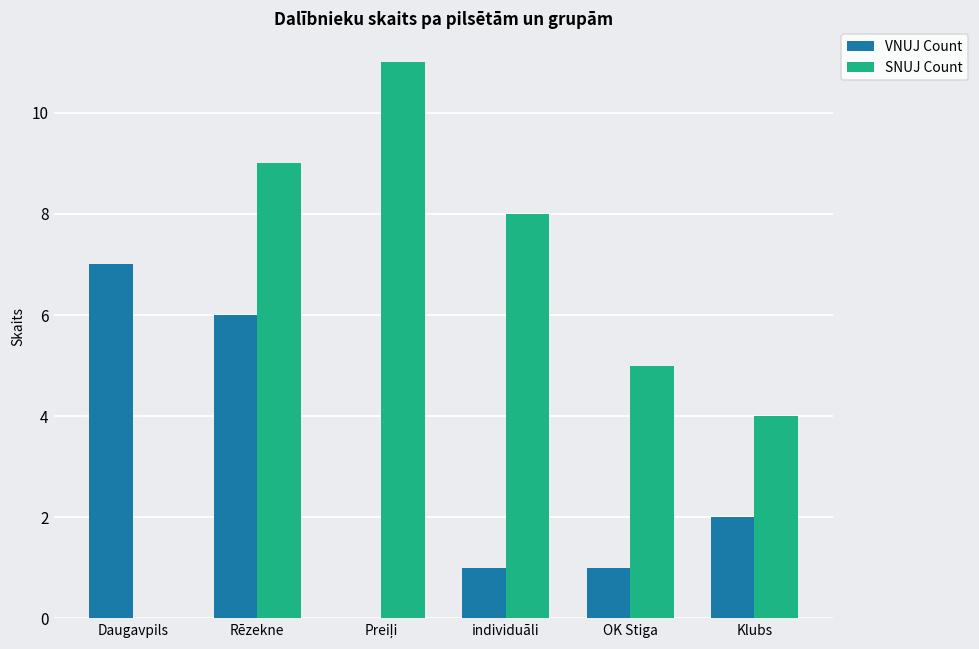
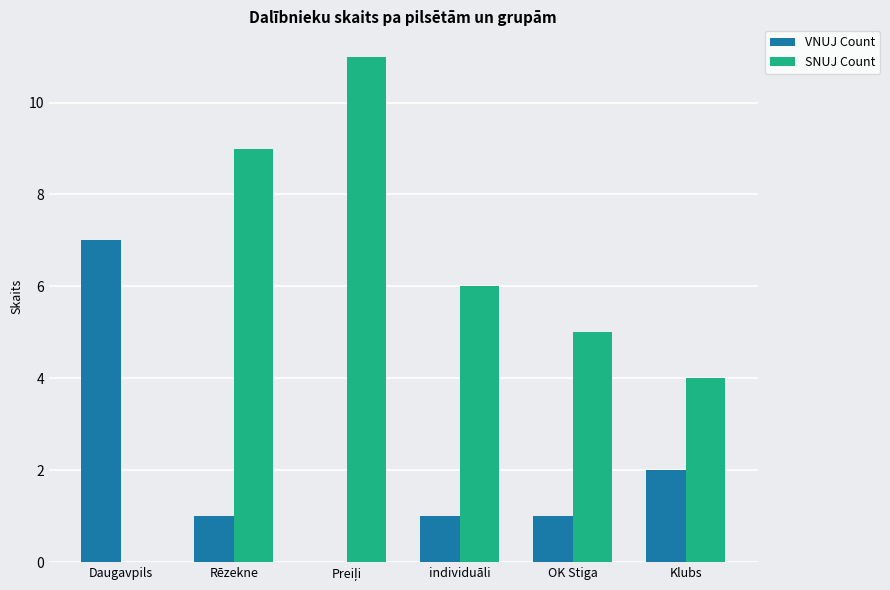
  {
    "VNUJ Count": {
      "Daugavpils": 7,
-     "Rēzekne": 6,
+     "Rēzekne": 1,
      "Preiļi": 0,
      "individuāli": 1,
      "OK Stiga": 1,
      "Klubs": 2
    },
    "SNUJ Count": {
      "Daugavpils": 0,
      "Rēzekne": 9,
      "Preiļi": 11,
-     "individuāli": 8,
+     "individuāli": 6,
      "OK Stiga": 5,
      "Klubs": 4
    }
  }
